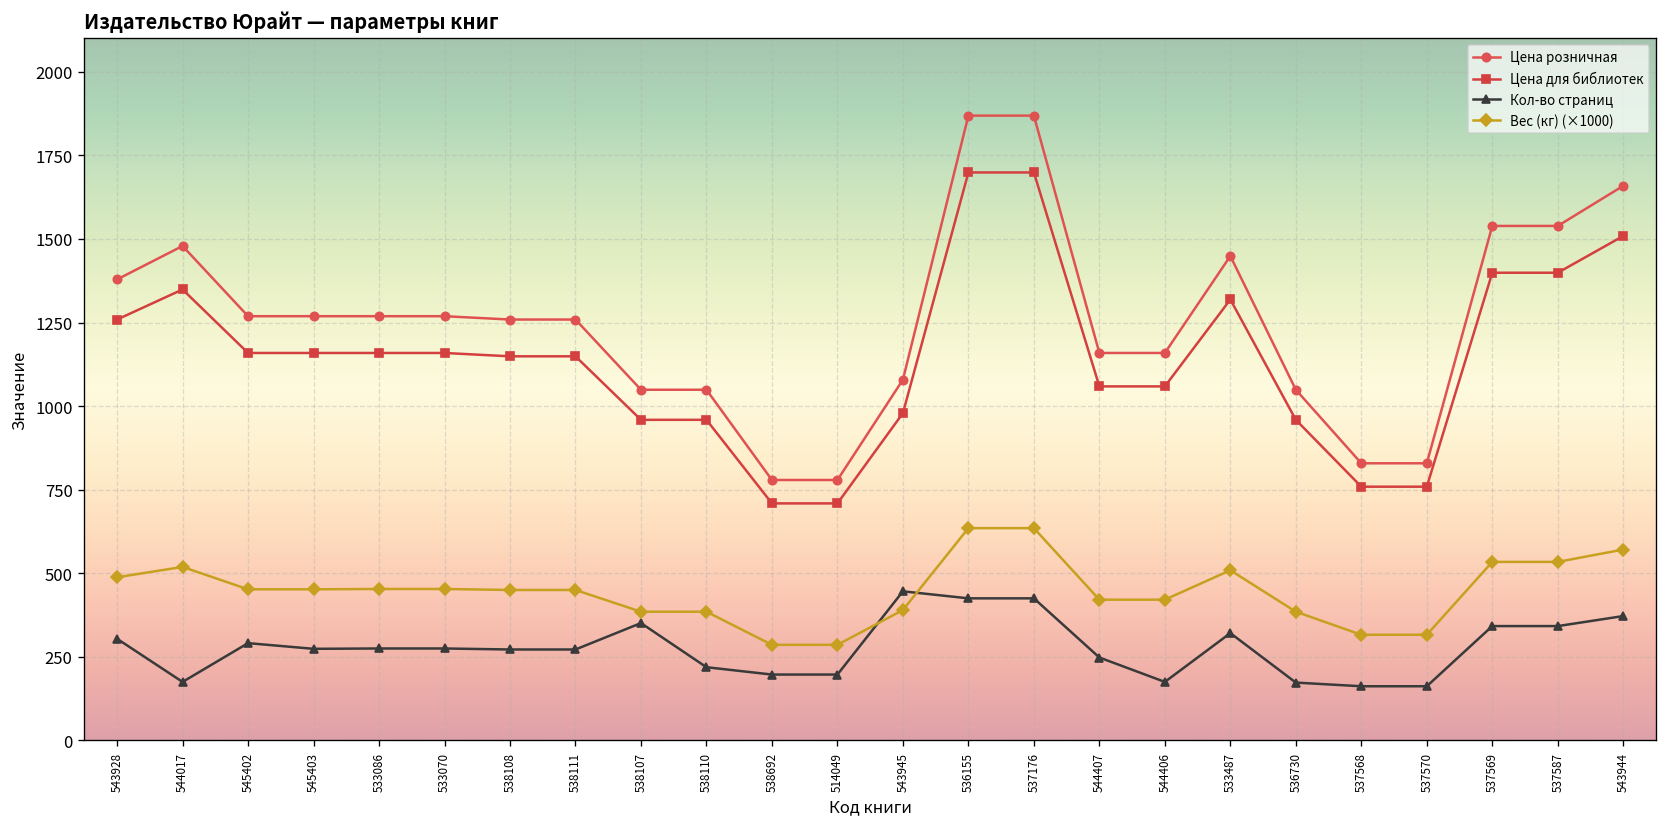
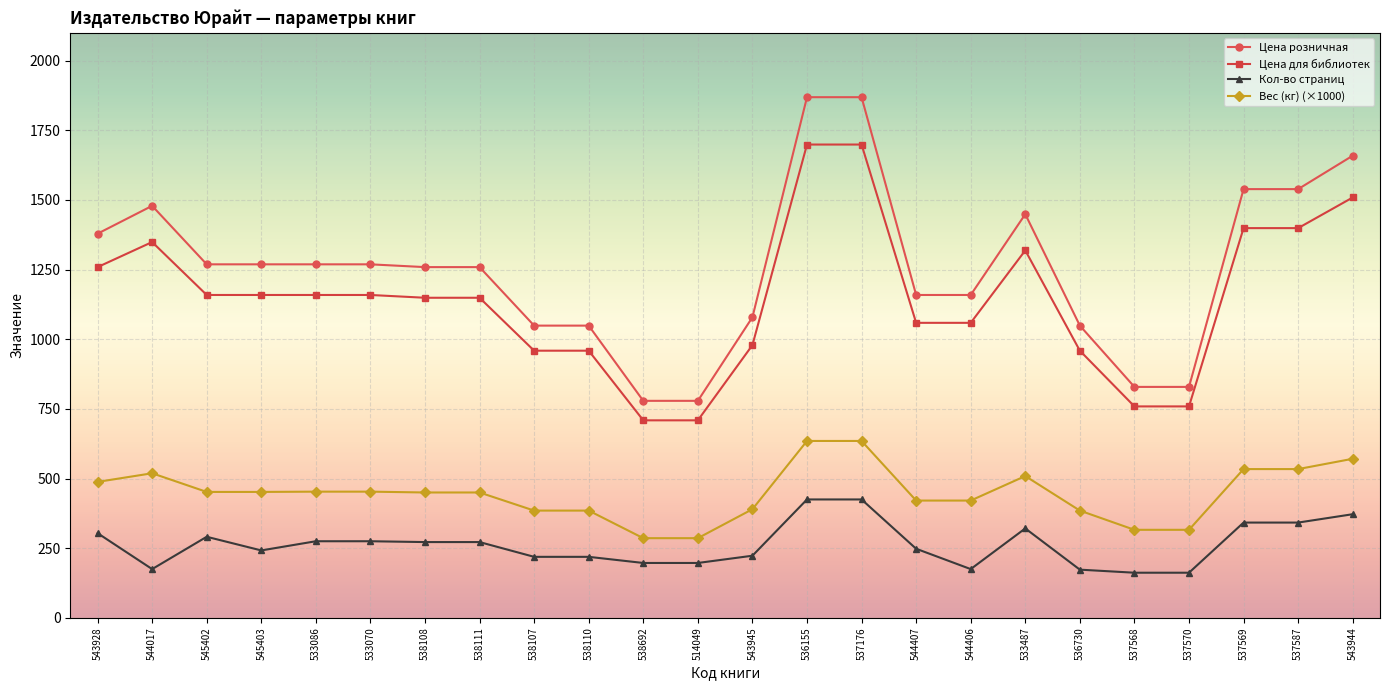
  {
    "Кол-во страниц": {
      "543928": 300,
      "544017": 180,
      "545402": 290,
-     "545403": 270,
+     "545403": 240,
      "533086": 280,
      "533070": 280,
      "538108": 270,
      "538111": 270,
-     "538107": 350,
+     "538107": 220,
      "538110": 220,
      "538692": 200,
      "514049": 200,
-     "543945": 450,
+     "543945": 220,
      "536155": 430,
      "537176": 430,
      "544407": 250,
      "544406": 180,
      "533487": 320,
      "536730": 170,
      "537568": 160,
      "537570": 160,
      "537569": 340,
      "537587": 340,
      "543944": 370
    },
    "Вес (кг) (×1000)": {
      "543928": 490,
      "544017": 520,
      "545402": 450,
      "545403": 450,
      "533086": 450,
      "533070": 450,
      "538108": 450,
      "538111": 450,
      "538107": 390,
      "538110": 390,
      "538692": 290,
      "514049": 290,
      "543945": 390,
      "536155": 640,
      "537176": 640,
      "544407": 420,
      "544406": 420,
      "533487": 510,
      "536730": 390,
      "537568": 320,
      "537570": 320,
      "537569": 530,
      "537587": 530,
      "543944": 570
    }
  }
